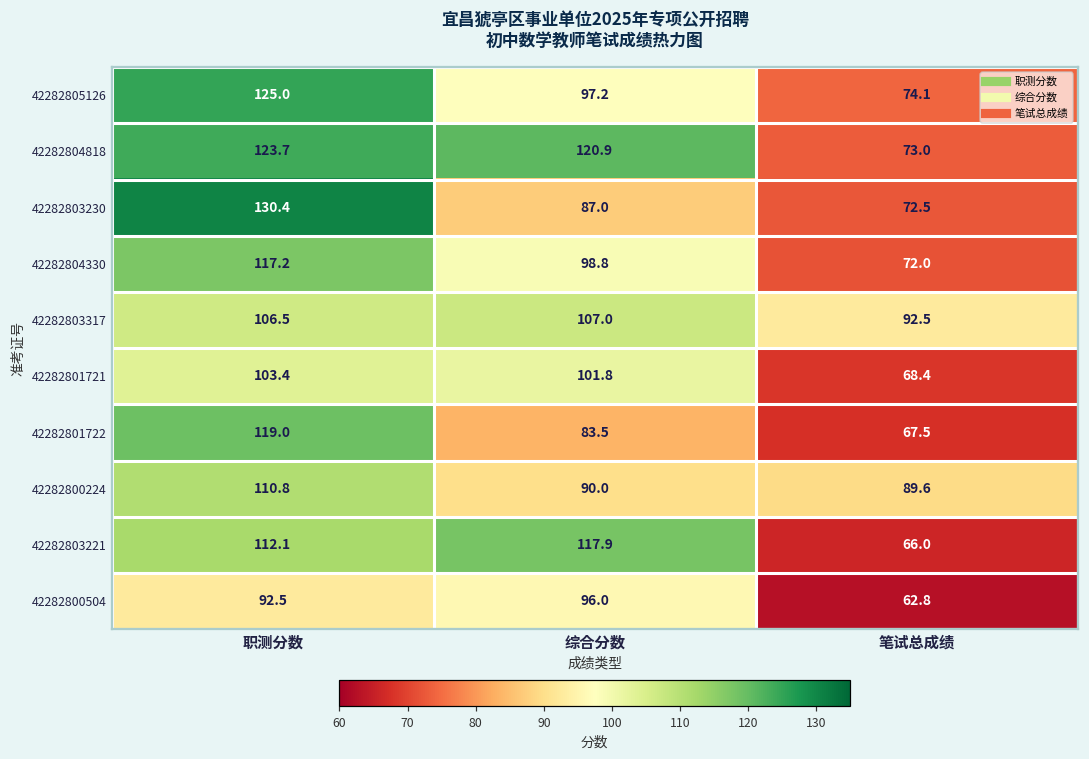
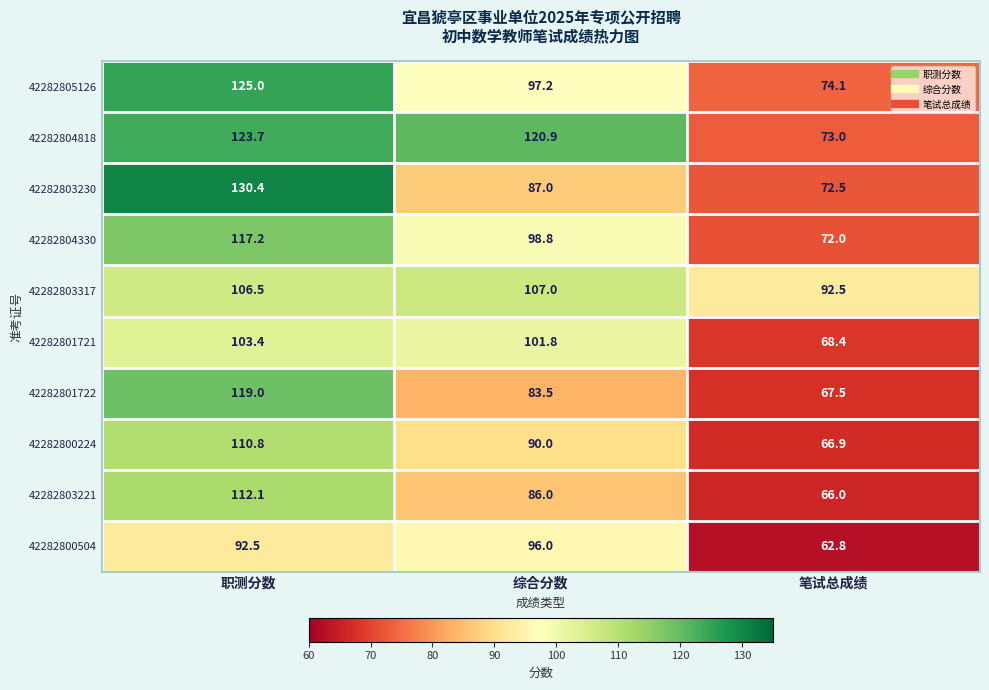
  {
    "42282805126": {
      "职测分数": 125.0,
      "综合分数": 97.2,
      "笔试总成绩": 74.1
    },
    "42282804818": {
      "职测分数": 123.7,
      "综合分数": 120.9,
      "笔试总成绩": 73.0
    },
    "42282803230": {
      "职测分数": 130.4,
      "综合分数": 87.0,
      "笔试总成绩": 72.5
    },
    "42282804330": {
      "职测分数": 117.2,
      "综合分数": 98.8,
      "笔试总成绩": 72.0
    },
    "42282803317": {
      "职测分数": 106.5,
      "综合分数": 107.0,
      "笔试总成绩": 92.5
    },
    "42282801721": {
      "职测分数": 103.4,
      "综合分数": 101.8,
      "笔试总成绩": 68.4
    },
    "42282801722": {
      "职测分数": 119.0,
      "综合分数": 83.5,
      "笔试总成绩": 67.5
    },
    "42282800224": {
      "职测分数": 110.8,
      "综合分数": 90.0,
-     "笔试总成绩": 89.6
+     "笔试总成绩": 66.9
    },
    "42282803221": {
      "职测分数": 112.1,
-     "综合分数": 117.9,
+     "综合分数": 86.0,
      "笔试总成绩": 66.0
    },
    "42282800504": {
      "职测分数": 92.5,
      "综合分数": 96.0,
      "笔试总成绩": 62.8
    }
  }
